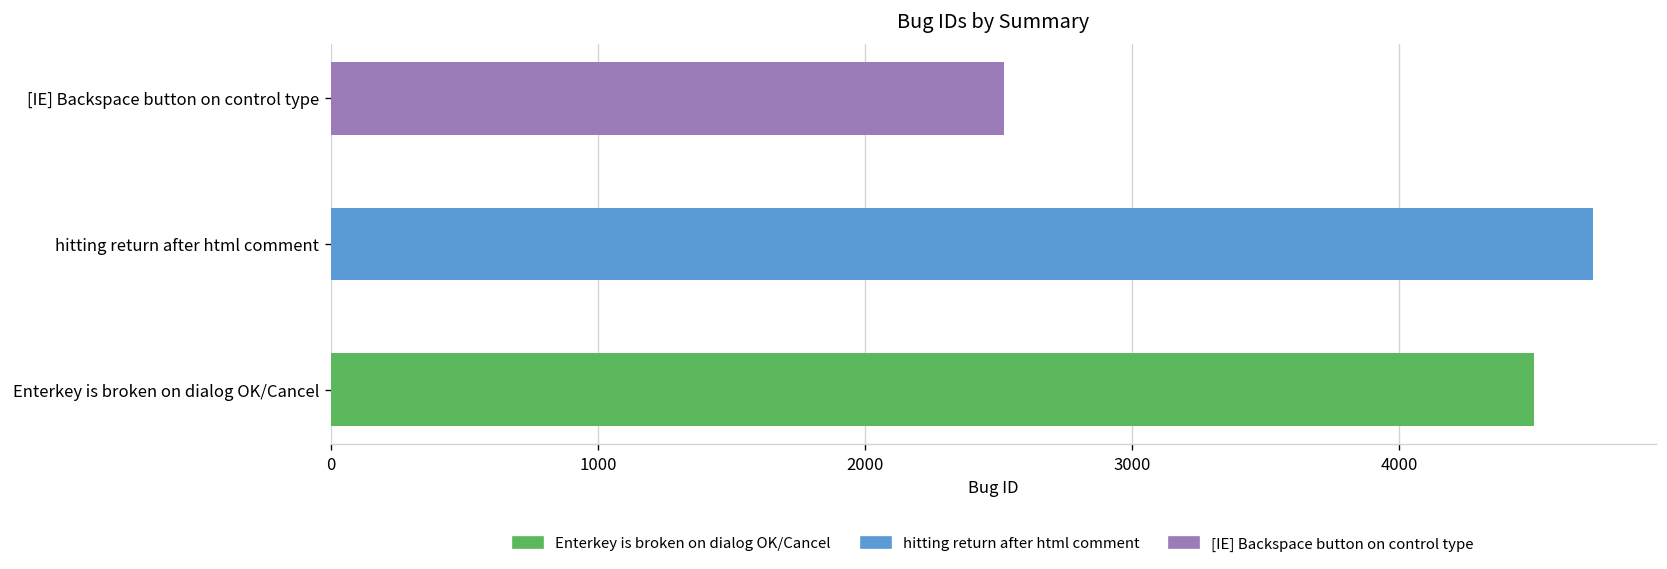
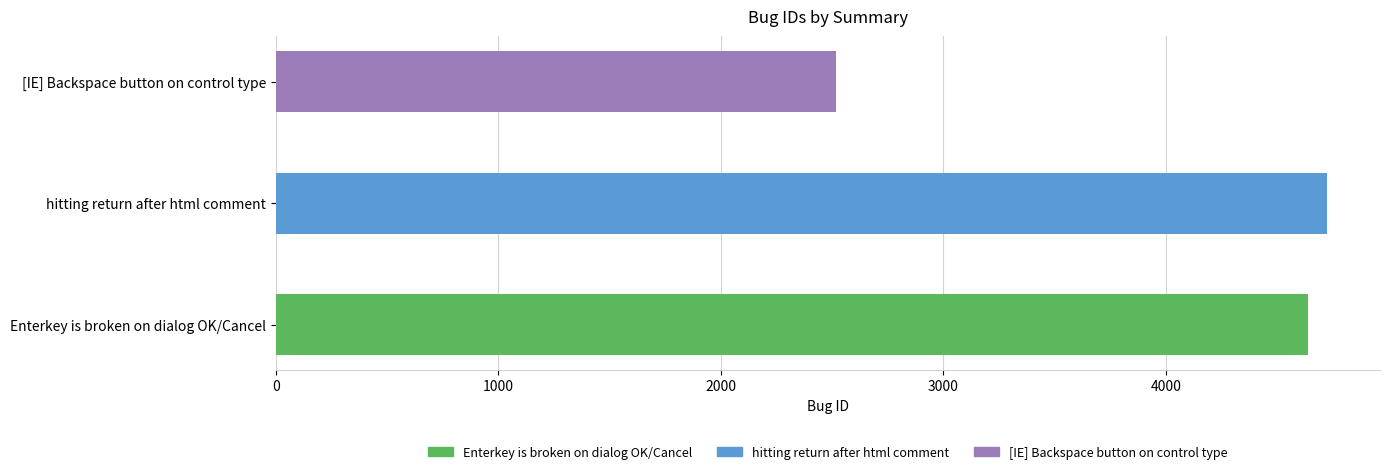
  {
    "[IE] Backspace button on control type": 2520,
    "hitting return after html comment": 4730,
-   "Enterkey is broken on dialog OK/Cancel": 4500
+   "Enterkey is broken on dialog OK/Cancel": 4640
  }
